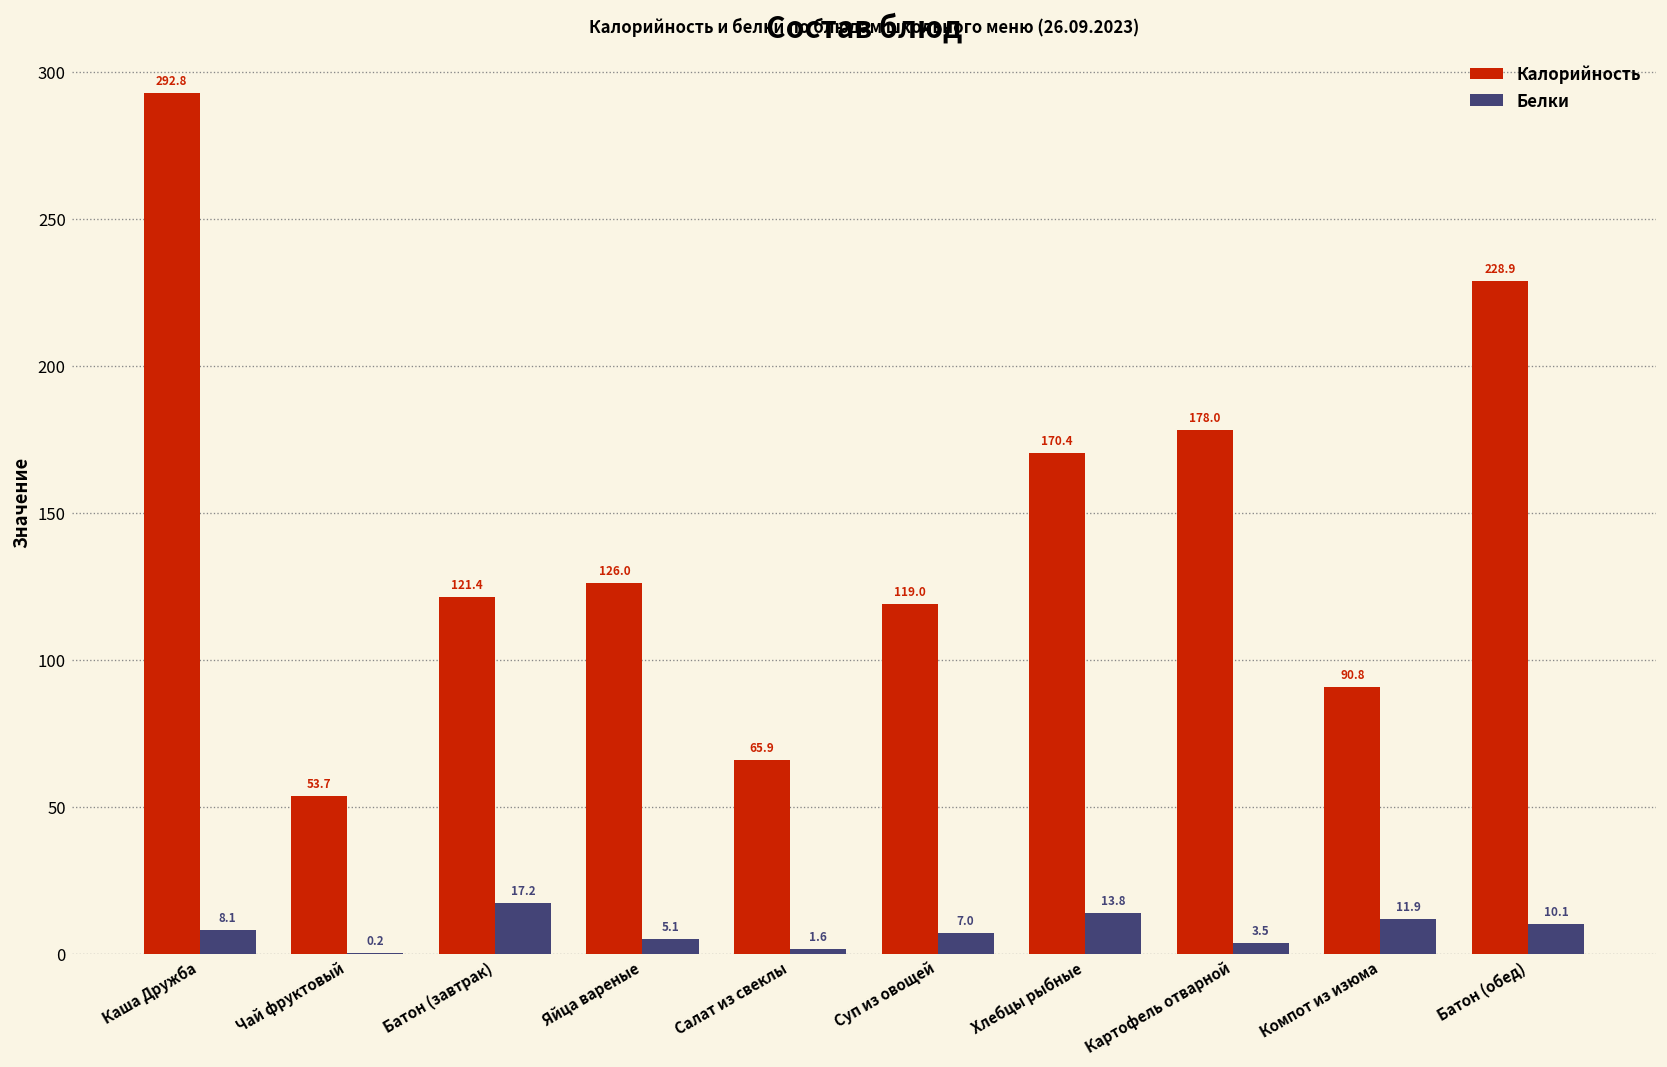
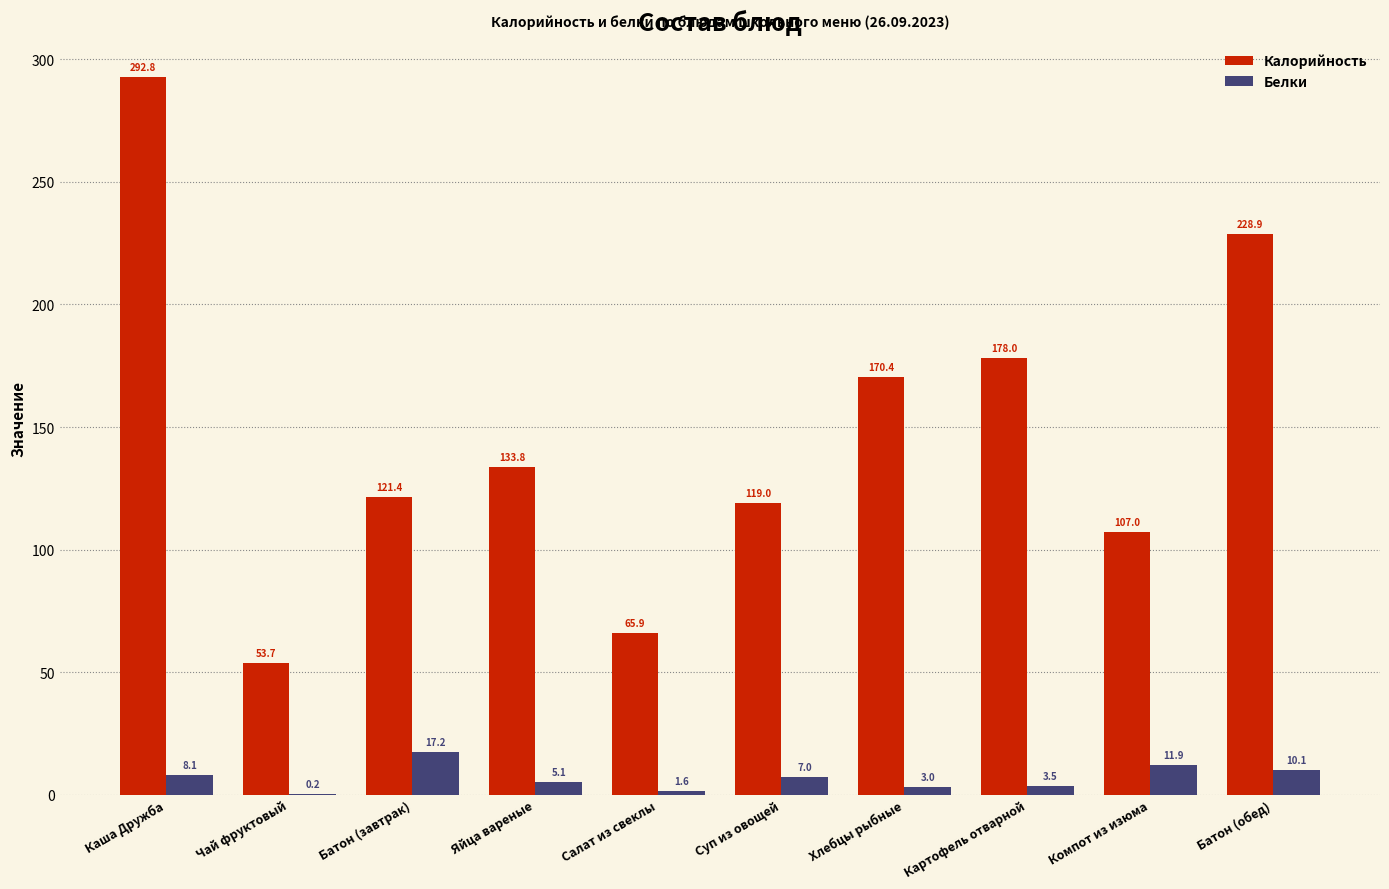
  {
    "Калорийность": {
      "Каша Дружба": 292.8,
      "Чай фруктовый": 53.7,
      "Батон (завтрак)": 121.4,
-     "Яйца вареные": 126.0,
+     "Яйца вареные": 133.8,
      "Салат из свеклы": 65.9,
      "Суп из овощей": 119.0,
      "Хлебцы рыбные": 170.4,
      "Картофель отварной": 178.0,
-     "Компот из изюма": 90.8,
+     "Компот из изюма": 107.0,
      "Батон (обед)": 228.9
    },
    "Белки": {
      "Каша Дружба": 8.1,
      "Чай фруктовый": 0.2,
      "Батон (завтрак)": 17.2,
      "Яйца вареные": 5.1,
      "Салат из свеклы": 1.6,
      "Суп из овощей": 7.0,
-     "Хлебцы рыбные": 13.8,
+     "Хлебцы рыбные": 3.0,
      "Картофель отварной": 3.5,
      "Компот из изюма": 11.9,
      "Батон (обед)": 10.1
    }
  }
